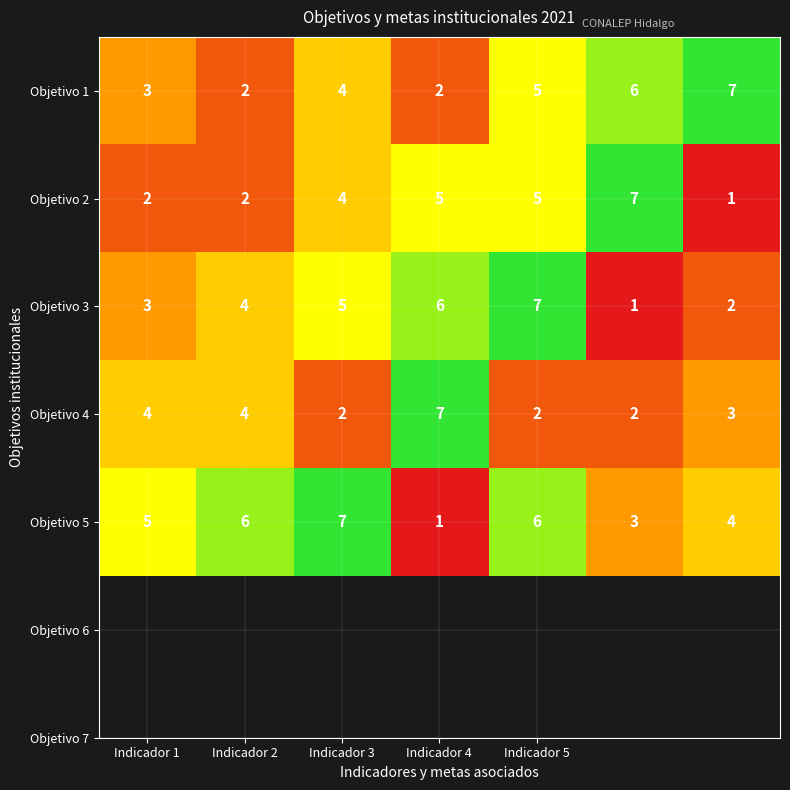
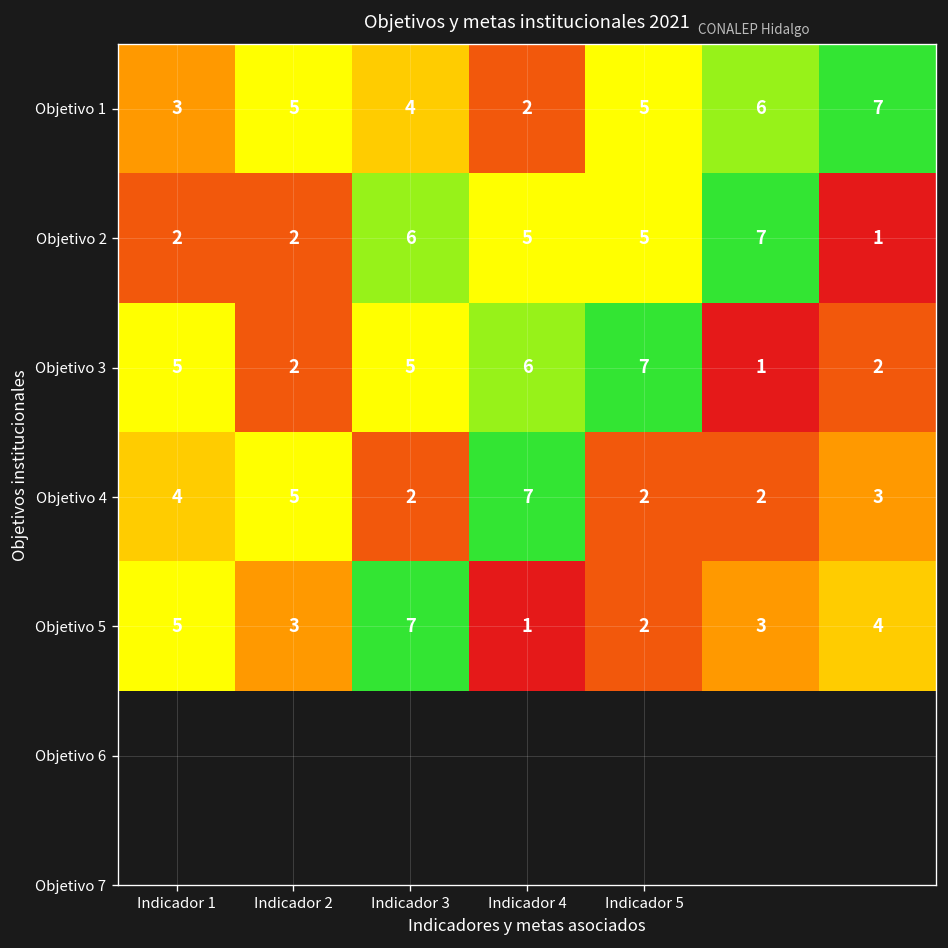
  {
    "Objetivo 1": {
      "Indicador 1": 3,
-     "Indicador 2": 2,
+     "Indicador 2": 5,
      "Indicador 3": 4,
      "Indicador 4": 2,
      "Indicador 5": 5
    },
    "Objetivo 2": {
      "Indicador 1": 2,
      "Indicador 2": 2,
-     "Indicador 3": 4,
+     "Indicador 3": 6,
      "Indicador 4": 5,
      "Indicador 5": 5
    },
    "Objetivo 3": {
-     "Indicador 1": 3,
-     "Indicador 2": 4,
+     "Indicador 1": 5,
+     "Indicador 2": 2,
      "Indicador 3": 5,
      "Indicador 4": 6,
      "Indicador 5": 7
    },
    "Objetivo 4": {
      "Indicador 1": 4,
-     "Indicador 2": 4,
+     "Indicador 2": 5,
      "Indicador 3": 2,
      "Indicador 4": 7,
      "Indicador 5": 2
    },
    "Objetivo 5": {
      "Indicador 1": 5,
-     "Indicador 2": 6,
+     "Indicador 2": 3,
      "Indicador 3": 7,
      "Indicador 4": 1,
-     "Indicador 5": 6
+     "Indicador 5": 2
    }
  }
